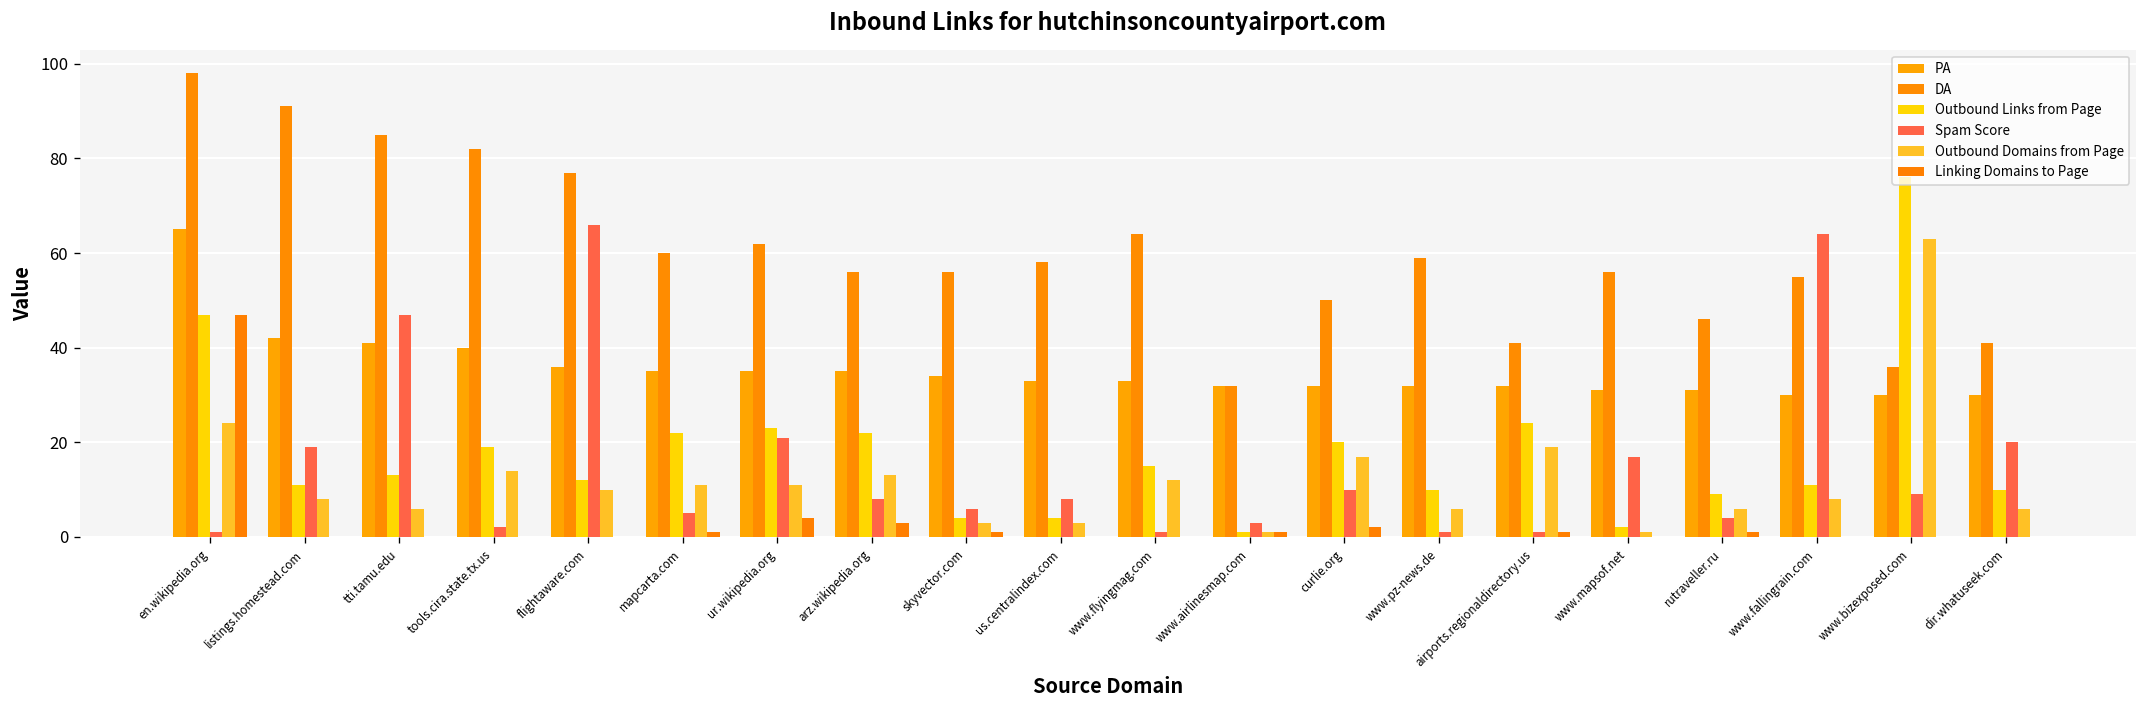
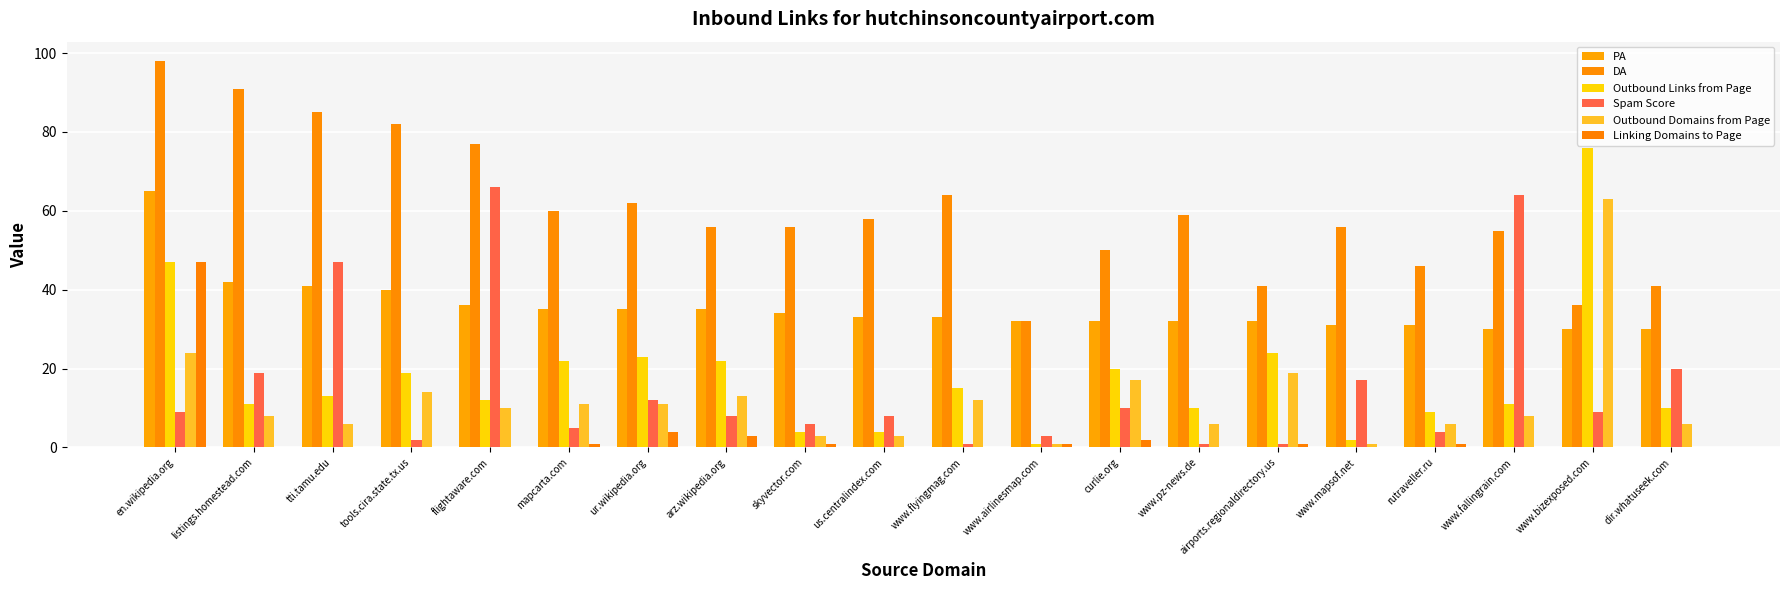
  {
    "Spam Score": {
-     "en.wikipedia.org": 1,
+     "en.wikipedia.org": 9,
      "listings.homestead.com": 19,
      "tti.tamu.edu": 47,
      "tools.cira.state.tx.us": 2,
      "flightaware.com": 66,
      "mapcarta.com": 5,
-     "ur.wikipedia.org": 21,
+     "ur.wikipedia.org": 12,
      "arz.wikipedia.org": 8,
      "skyvector.com": 6,
      "us.centralindex.com": 8,
      "www.flyingmag.com": 1,
      "www.airlinesmap.com": 3,
      "curlie.org": 10,
      "www.pz-news.de": 1,
      "airports.regionaldirectory.us": 1,
      "www.mapsof.net": 17,
      "rutraveller.ru": 4,
      "www.fallingrain.com": 64,
      "www.bizexposed.com": 9,
      "dir.whatuseek.com": 20
    }
  }
